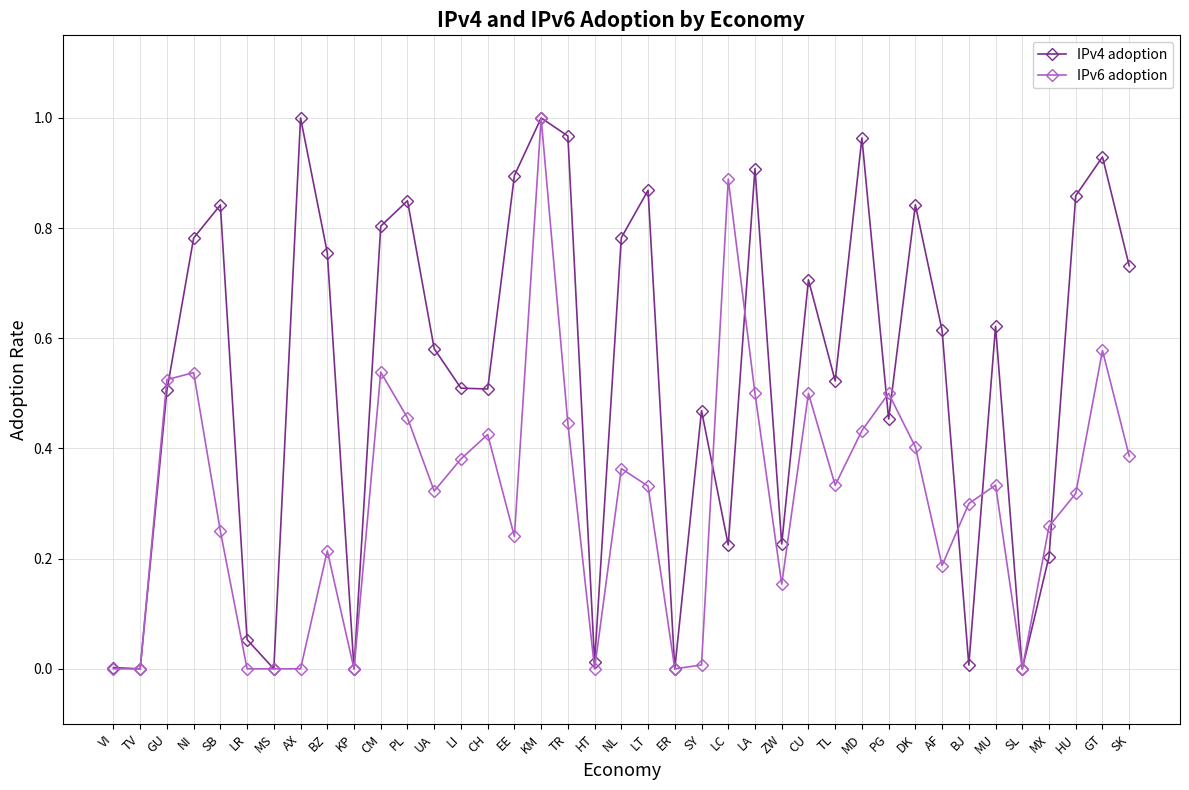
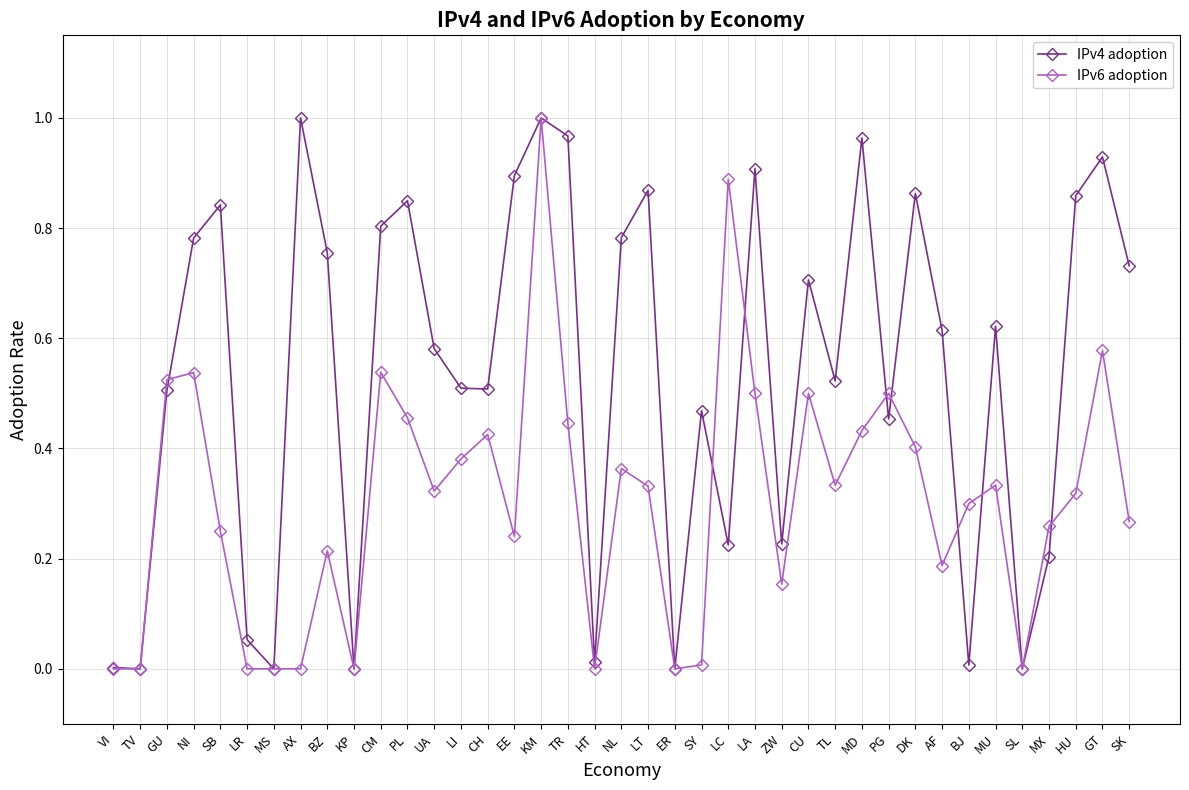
  {
    "IPv4 adoption": {
      "GU": 0.51,
      "NI": 0.78,
      "SB": 0.84,
      "LR": 0.05,
      "AX": 1.00,
      "BZ": 0.76,
      "CM": 0.80,
      "PL": 0.85,
      "UA": 0.58,
      "LI": 0.51,
      "CH": 0.51,
      "EE": 0.90,
      "TR": 0.97,
      "HT": 0.01,
      "NL": 0.78,
      "LT": 0.87,
      "SY": 0.47,
      "LC": 0.23,
      "LA": 0.91,
      "ZW": 0.23,
      "CU": 0.71,
      "TL": 0.52,
      "MD": 0.96,
      "PG": 0.45,
-     "DK": 0.84,
+     "DK": 0.86,
      "AF": 0.61,
      "BJ": 0.01,
      "MU": 0.62,
      "MX": 0.20,
      "HU": 0.86,
      "GT": 0.93,
      "SK": 0.73
    },
    "IPv6 adoption": {
      "GU": 0.53,
      "NI": 0.54,
      "SB": 0.25,
      "LR": 0.00,
      "AX": 0.00,
      "BZ": 0.21,
      "CM": 0.54,
      "PL": 0.46,
      "UA": 0.32,
      "LI": 0.38,
      "CH": 0.43,
      "EE": 0.24,
      "TR": 0.45,
      "HT": 0.00,
      "NL": 0.36,
      "LT": 0.33,
      "SY": 0.01,
      "LC": 0.89,
      "LA": 0.50,
      "ZW": 0.15,
      "CU": 0.50,
      "TL": 0.33,
      "MD": 0.43,
      "PG": 0.50,
      "DK": 0.40,
      "AF": 0.19,
      "BJ": 0.30,
      "MU": 0.33,
      "MX": 0.26,
      "HU": 0.32,
      "GT": 0.58,
-     "SK": 0.39
+     "SK": 0.27
    }
  }
